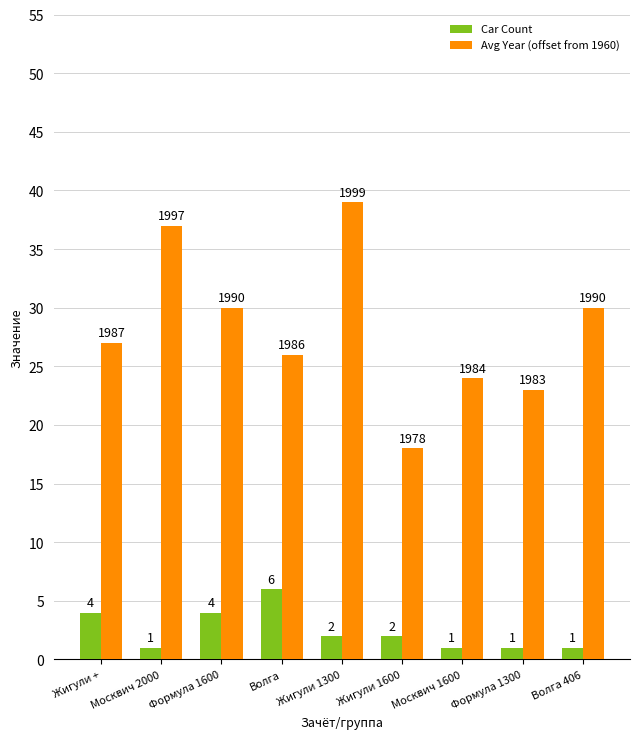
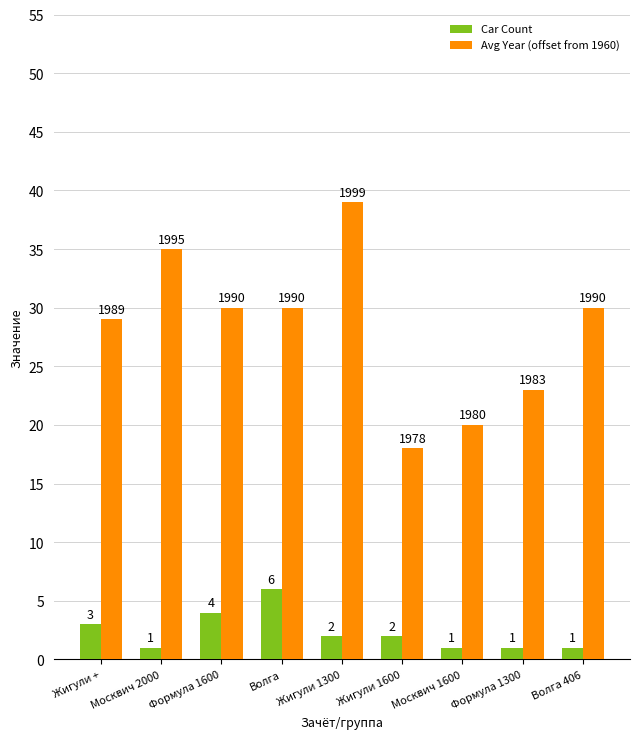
  {
    "Car Count": {
-     "Жигули +": 4,
+     "Жигули +": 3,
      "Москвич 2000": 1,
      "Формула 1600": 4,
      "Волга": 6,
      "Жигули 1300": 2,
      "Жигули 1600": 2,
      "Москвич 1600": 1,
      "Формула 1300": 1,
      "Волга 406": 1
    },
    "Avg Year (offset from 1960)": {
-     "Жигули +": 1987,
-     "Москвич 2000": 1997,
-     "Волга": 1986,
-     "Москвич 1600": 1984
+     "Жигули +": 1989,
+     "Москвич 2000": 1995,
+     "Волга": 1990,
+     "Москвич 1600": 1980
    }
  }
